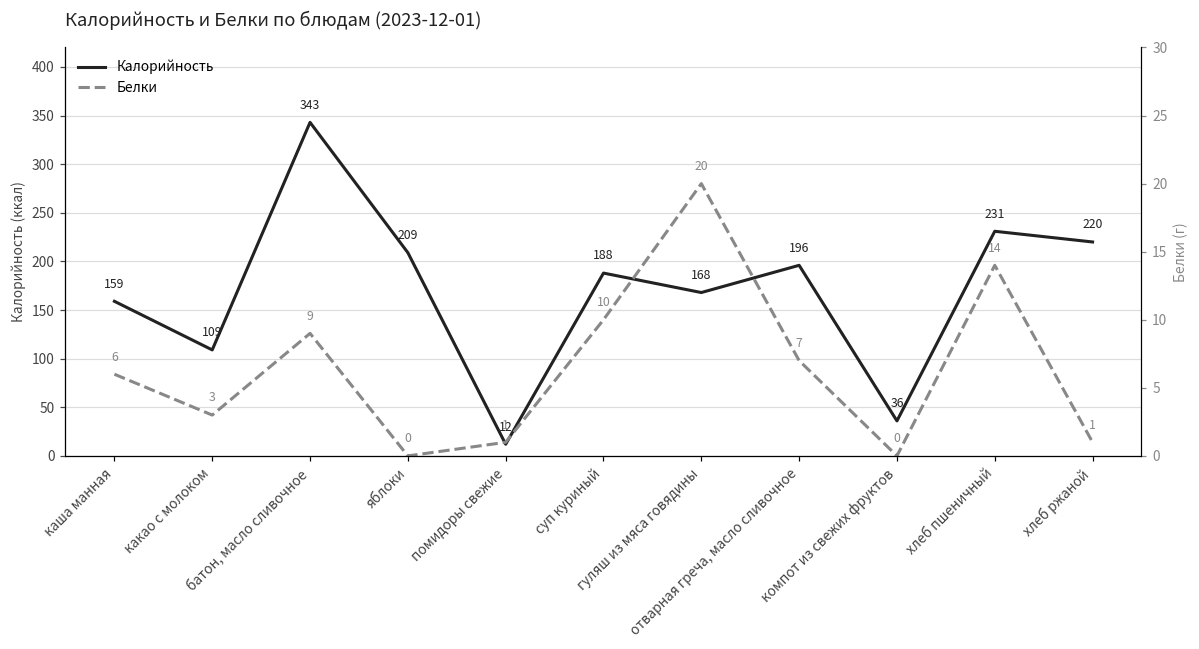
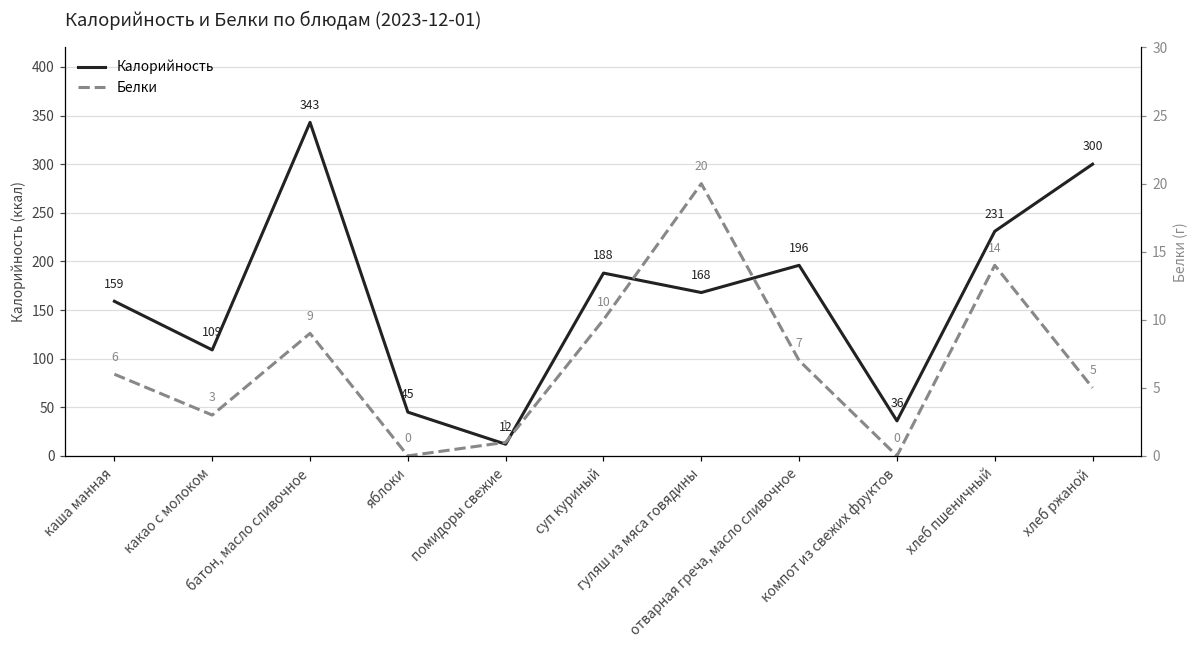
  {
    "Калорийность": {
      "каша манная": 159,
      "какао с молоком": 109,
      "батон, масло сливочное": 343,
-     "яблоки": 209,
+     "яблоки": 45,
      "суп куриный": 188,
      "гуляш из мяса говядины": 168,
      "отварная греча, масло сливочное": 196,
      "компот из свежих фруктов": 36,
      "хлеб пшеничный": 231,
-     "хлеб ржаной": 220
+     "хлеб ржаной": 300
    },
    "Белки": {
      "каша манная": 6,
      "какао с молоком": 3,
      "батон, масло сливочное": 9,
      "яблоки": 0,
      "суп куриный": 10,
      "гуляш из мяса говядины": 20,
      "отварная греча, масло сливочное": 7,
      "компот из свежих фруктов": 0,
      "хлеб пшеничный": 14,
-     "хлеб ржаной": 1
+     "хлеб ржаной": 5
    }
  }
